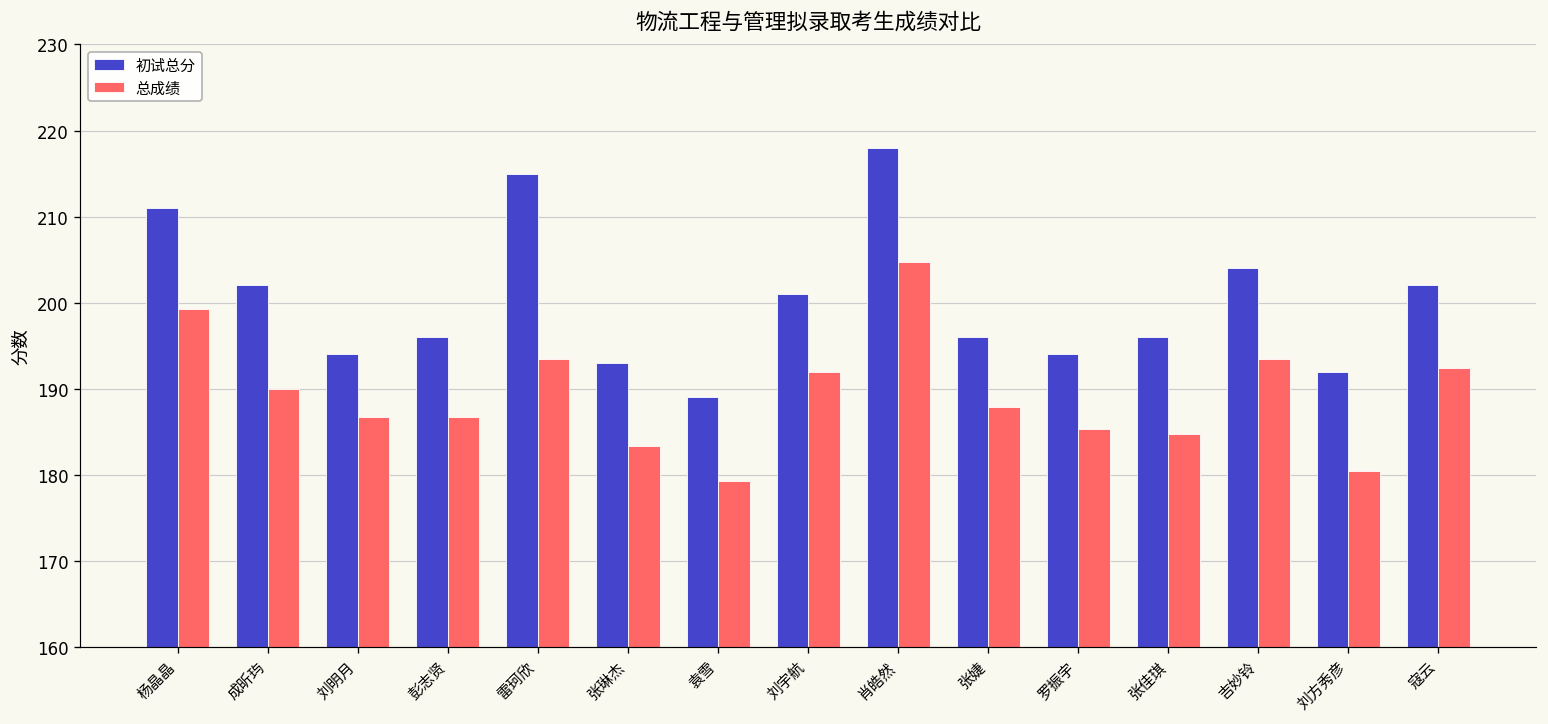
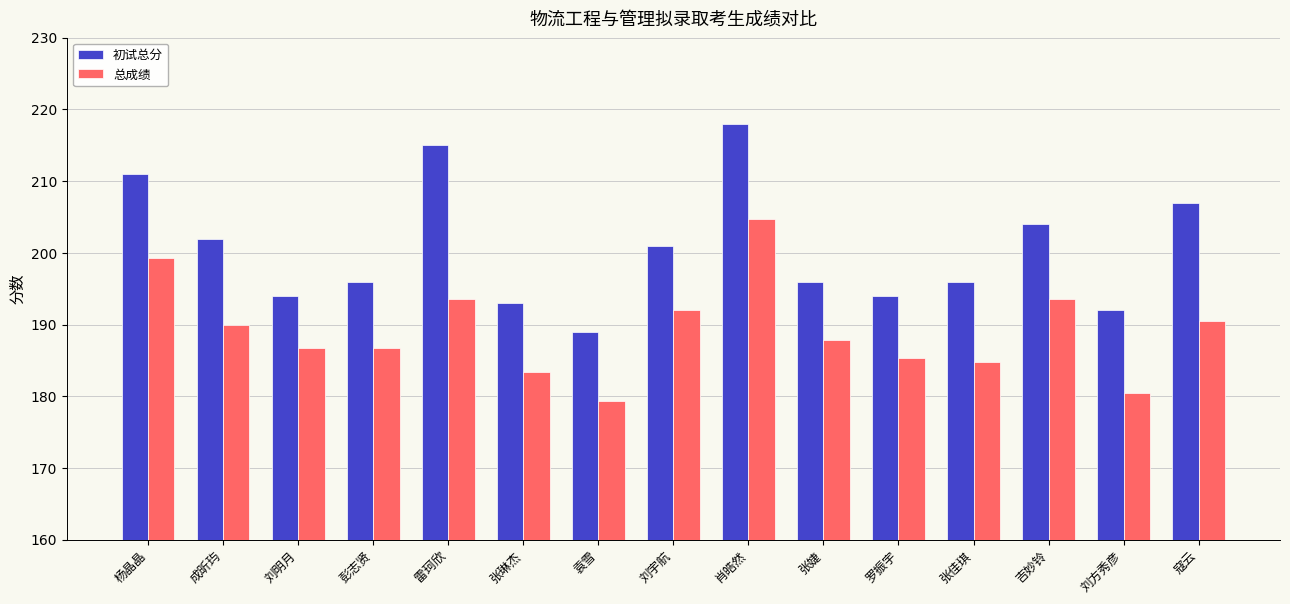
  {
    "初试总分": {
      "杨晶晶": 211,
      "成昕玙": 202,
      "刘明月": 194,
      "彭志贤": 196,
      "雷珂欣": 215,
      "张琳杰": 193,
      "袁雪": 189,
      "刘宇航": 201,
      "肖皓然": 218,
      "张婕": 196,
      "罗振宇": 194,
      "张佳琪": 196,
      "吉妙铃": 204,
      "刘方秀彦": 192,
-     "寇云": 202
+     "寇云": 207
    },
    "总成绩": {
      "杨晶晶": 199,
      "成昕玙": 190,
      "刘明月": 187,
      "彭志贤": 187,
      "雷珂欣": 194,
      "张琳杰": 183,
      "袁雪": 179,
      "刘宇航": 192,
      "肖皓然": 205,
      "张婕": 188,
      "罗振宇": 185,
      "张佳琪": 185,
      "吉妙铃": 194,
      "刘方秀彦": 180,
-     "寇云": 192
+     "寇云": 191
    }
  }
